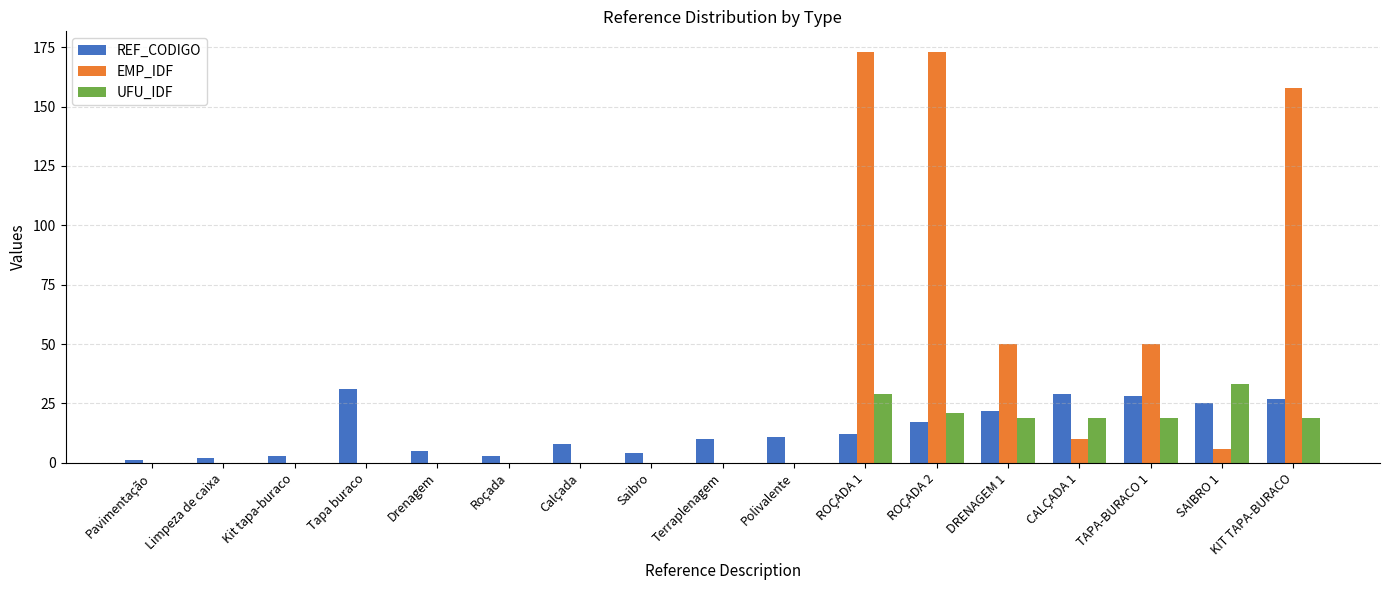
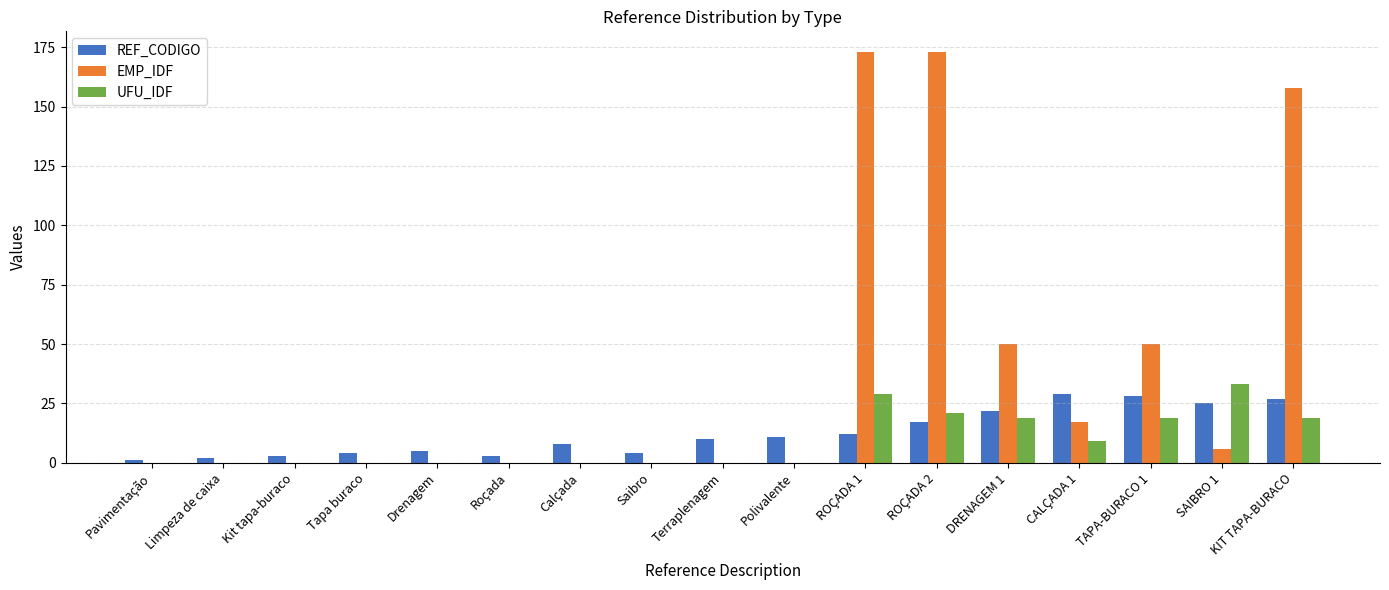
  {
    "REF_CODIGO": {
      "Limpeza de caixa": 2,
      "Kit tapa-buraco": 3,
-     "Tapa buraco": 31,
+     "Tapa buraco": 4,
      "Drenagem": 5,
      "Roçada": 3,
      "Calçada": 8,
      "Saibro": 4,
      "Terraplenagem": 10,
      "Polivalente": 11,
      "ROÇADA 1": 12,
      "ROÇADA 2": 17,
      "DRENAGEM 1": 22,
      "CALÇADA 1": 29,
      "TAPA-BURACO 1": 28,
      "SAIBRO 1": 25,
      "KIT TAPA-BURACO": 27
    },
    "EMP_IDF": {
      "Pavimentação": 0,
      "Limpeza de caixa": 0,
      "Kit tapa-buraco": 0,
      "Tapa buraco": 0,
      "Drenagem": 0,
      "Roçada": 0,
      "Calçada": 0,
      "Saibro": 0,
      "Terraplenagem": 0,
      "Polivalente": 0,
      "ROÇADA 1": 173,
      "ROÇADA 2": 173,
      "DRENAGEM 1": 50,
-     "CALÇADA 1": 10,
+     "CALÇADA 1": 17,
      "TAPA-BURACO 1": 50,
      "SAIBRO 1": 6,
      "KIT TAPA-BURACO": 158
    },
    "UFU_IDF": {
      "Pavimentação": 0,
      "Limpeza de caixa": 0,
      "Kit tapa-buraco": 0,
      "Tapa buraco": 0,
      "Drenagem": 0,
      "Roçada": 0,
      "Calçada": 0,
      "Saibro": 0,
      "Terraplenagem": 0,
      "Polivalente": 0,
      "ROÇADA 1": 29,
      "ROÇADA 2": 21,
      "DRENAGEM 1": 19,
-     "CALÇADA 1": 19,
+     "CALÇADA 1": 9,
      "TAPA-BURACO 1": 19,
      "SAIBRO 1": 33,
      "KIT TAPA-BURACO": 19
    }
  }
